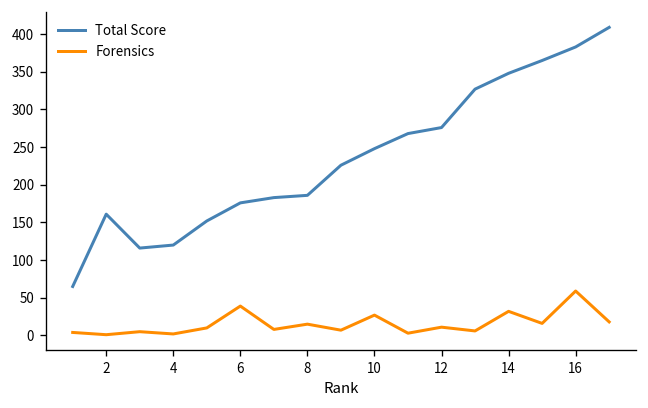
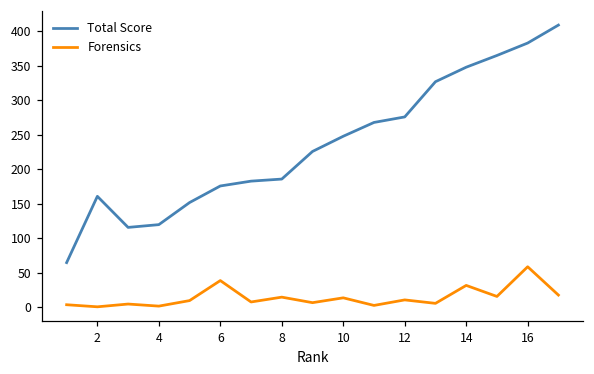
  {
    "Total Score": {
      "2": 160,
      "4": 120,
      "6": 180,
      "8": 190,
      "10": 250,
      "12": 280,
      "14": 350,
      "16": 380
    },
    "Forensics": {
      "2": 0,
      "4": 0,
      "6": 40,
      "8": 20,
-     "10": 30,
+     "10": 10,
      "12": 10,
      "14": 30,
      "16": 60
    }
  }
